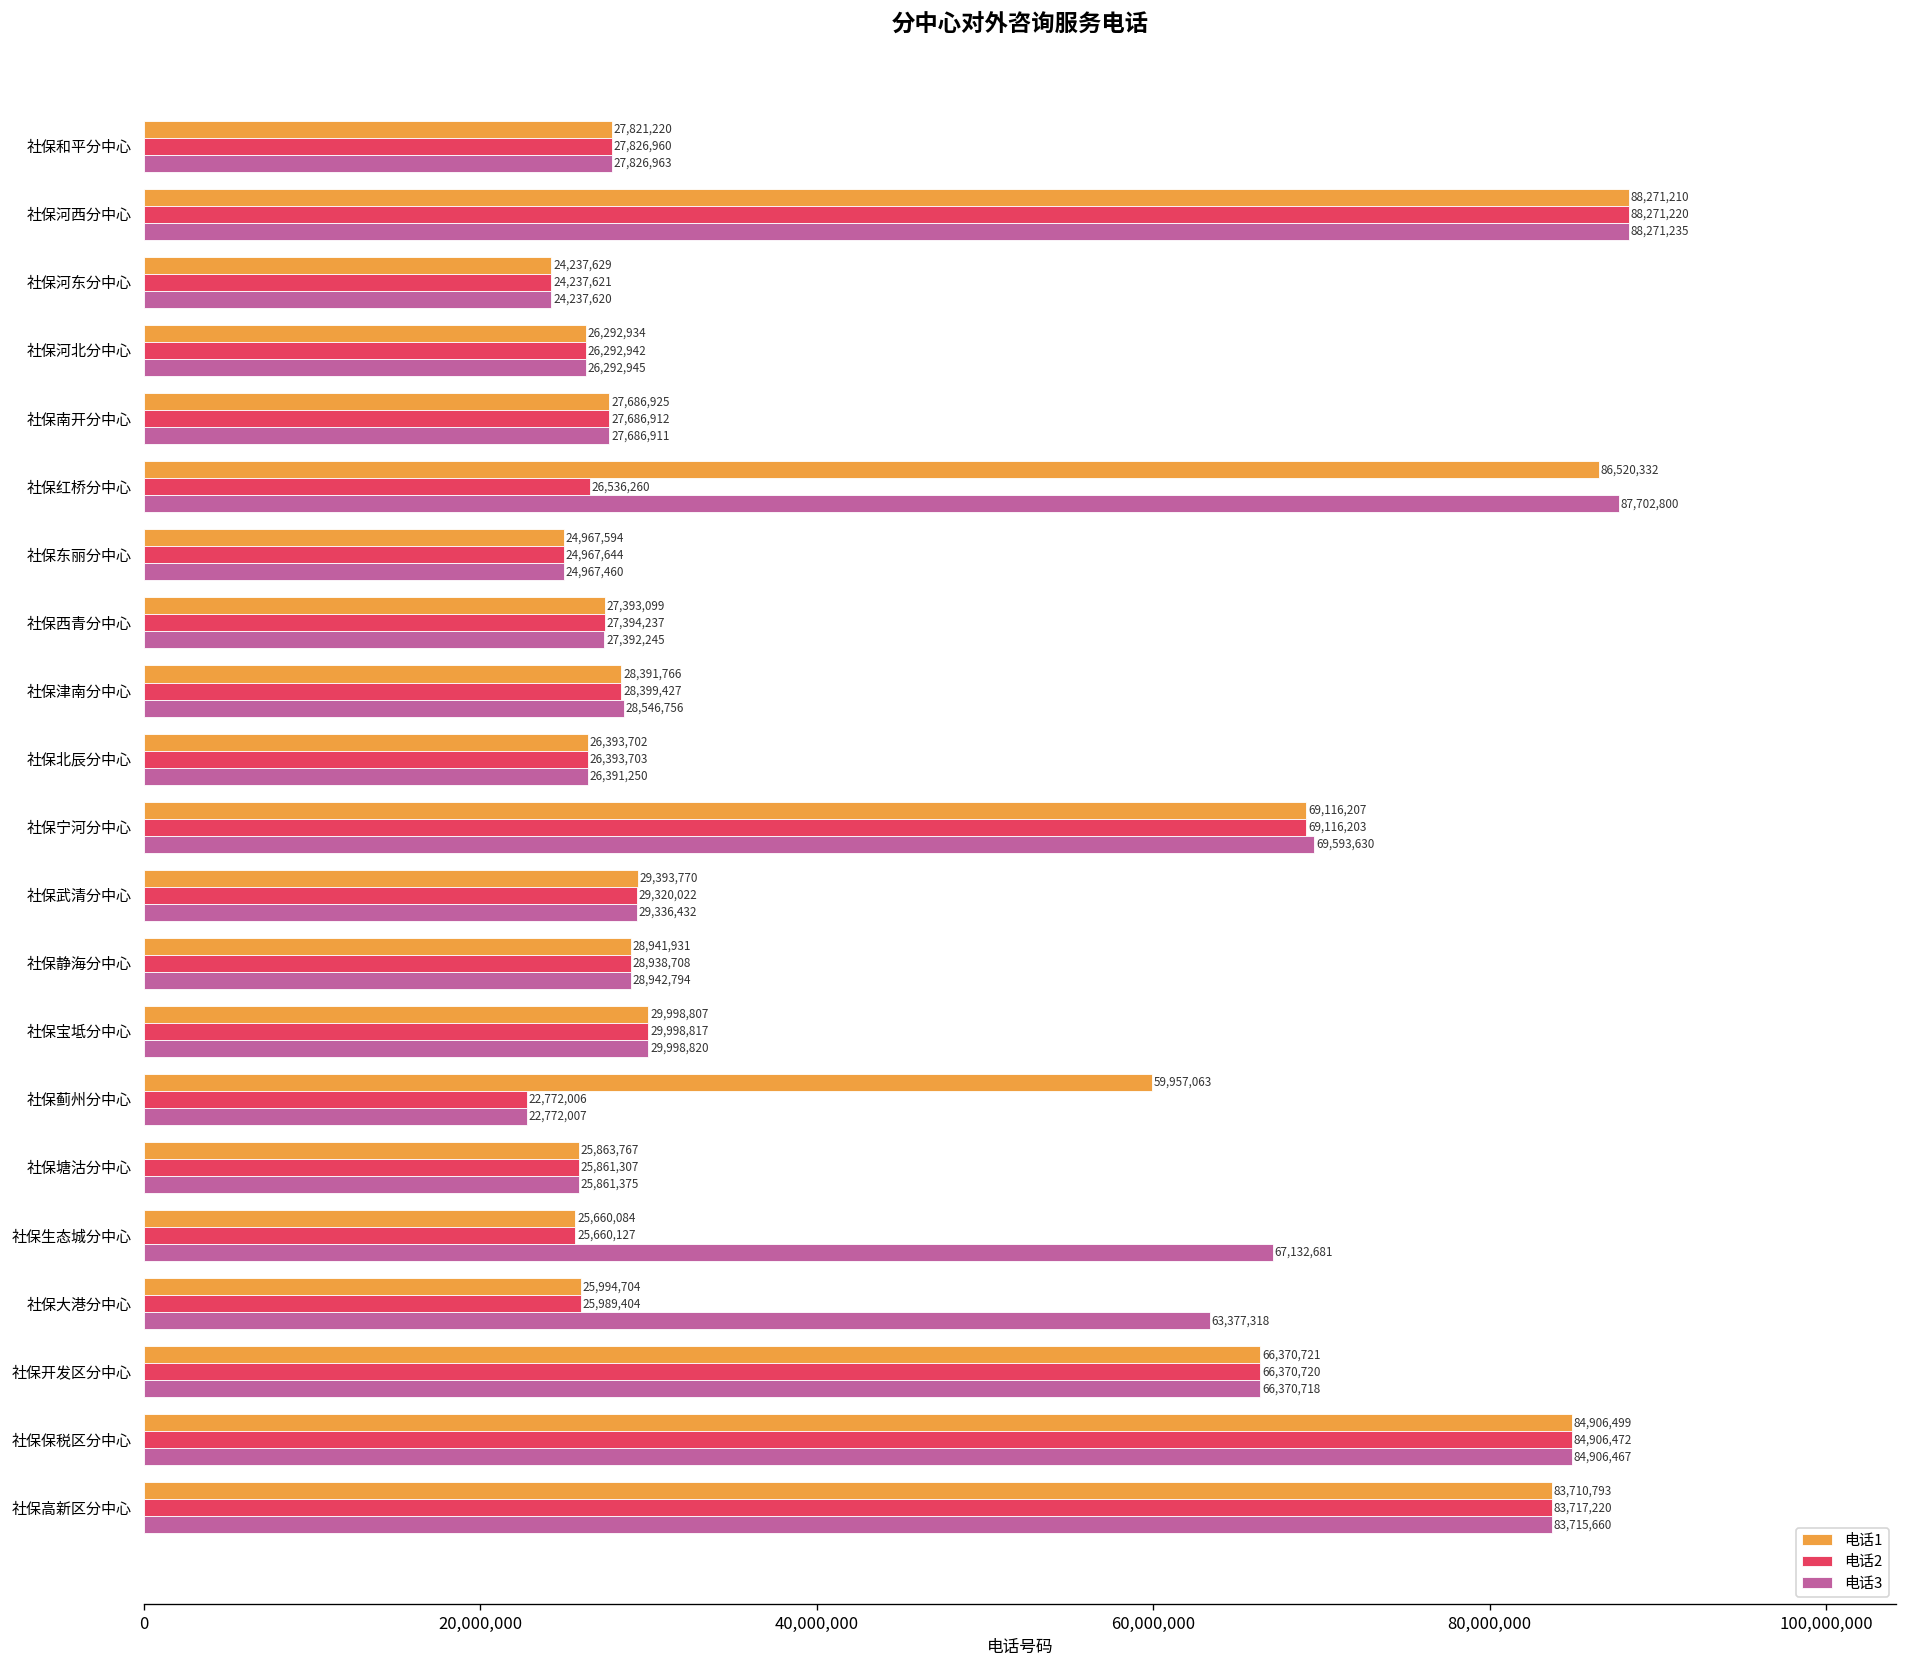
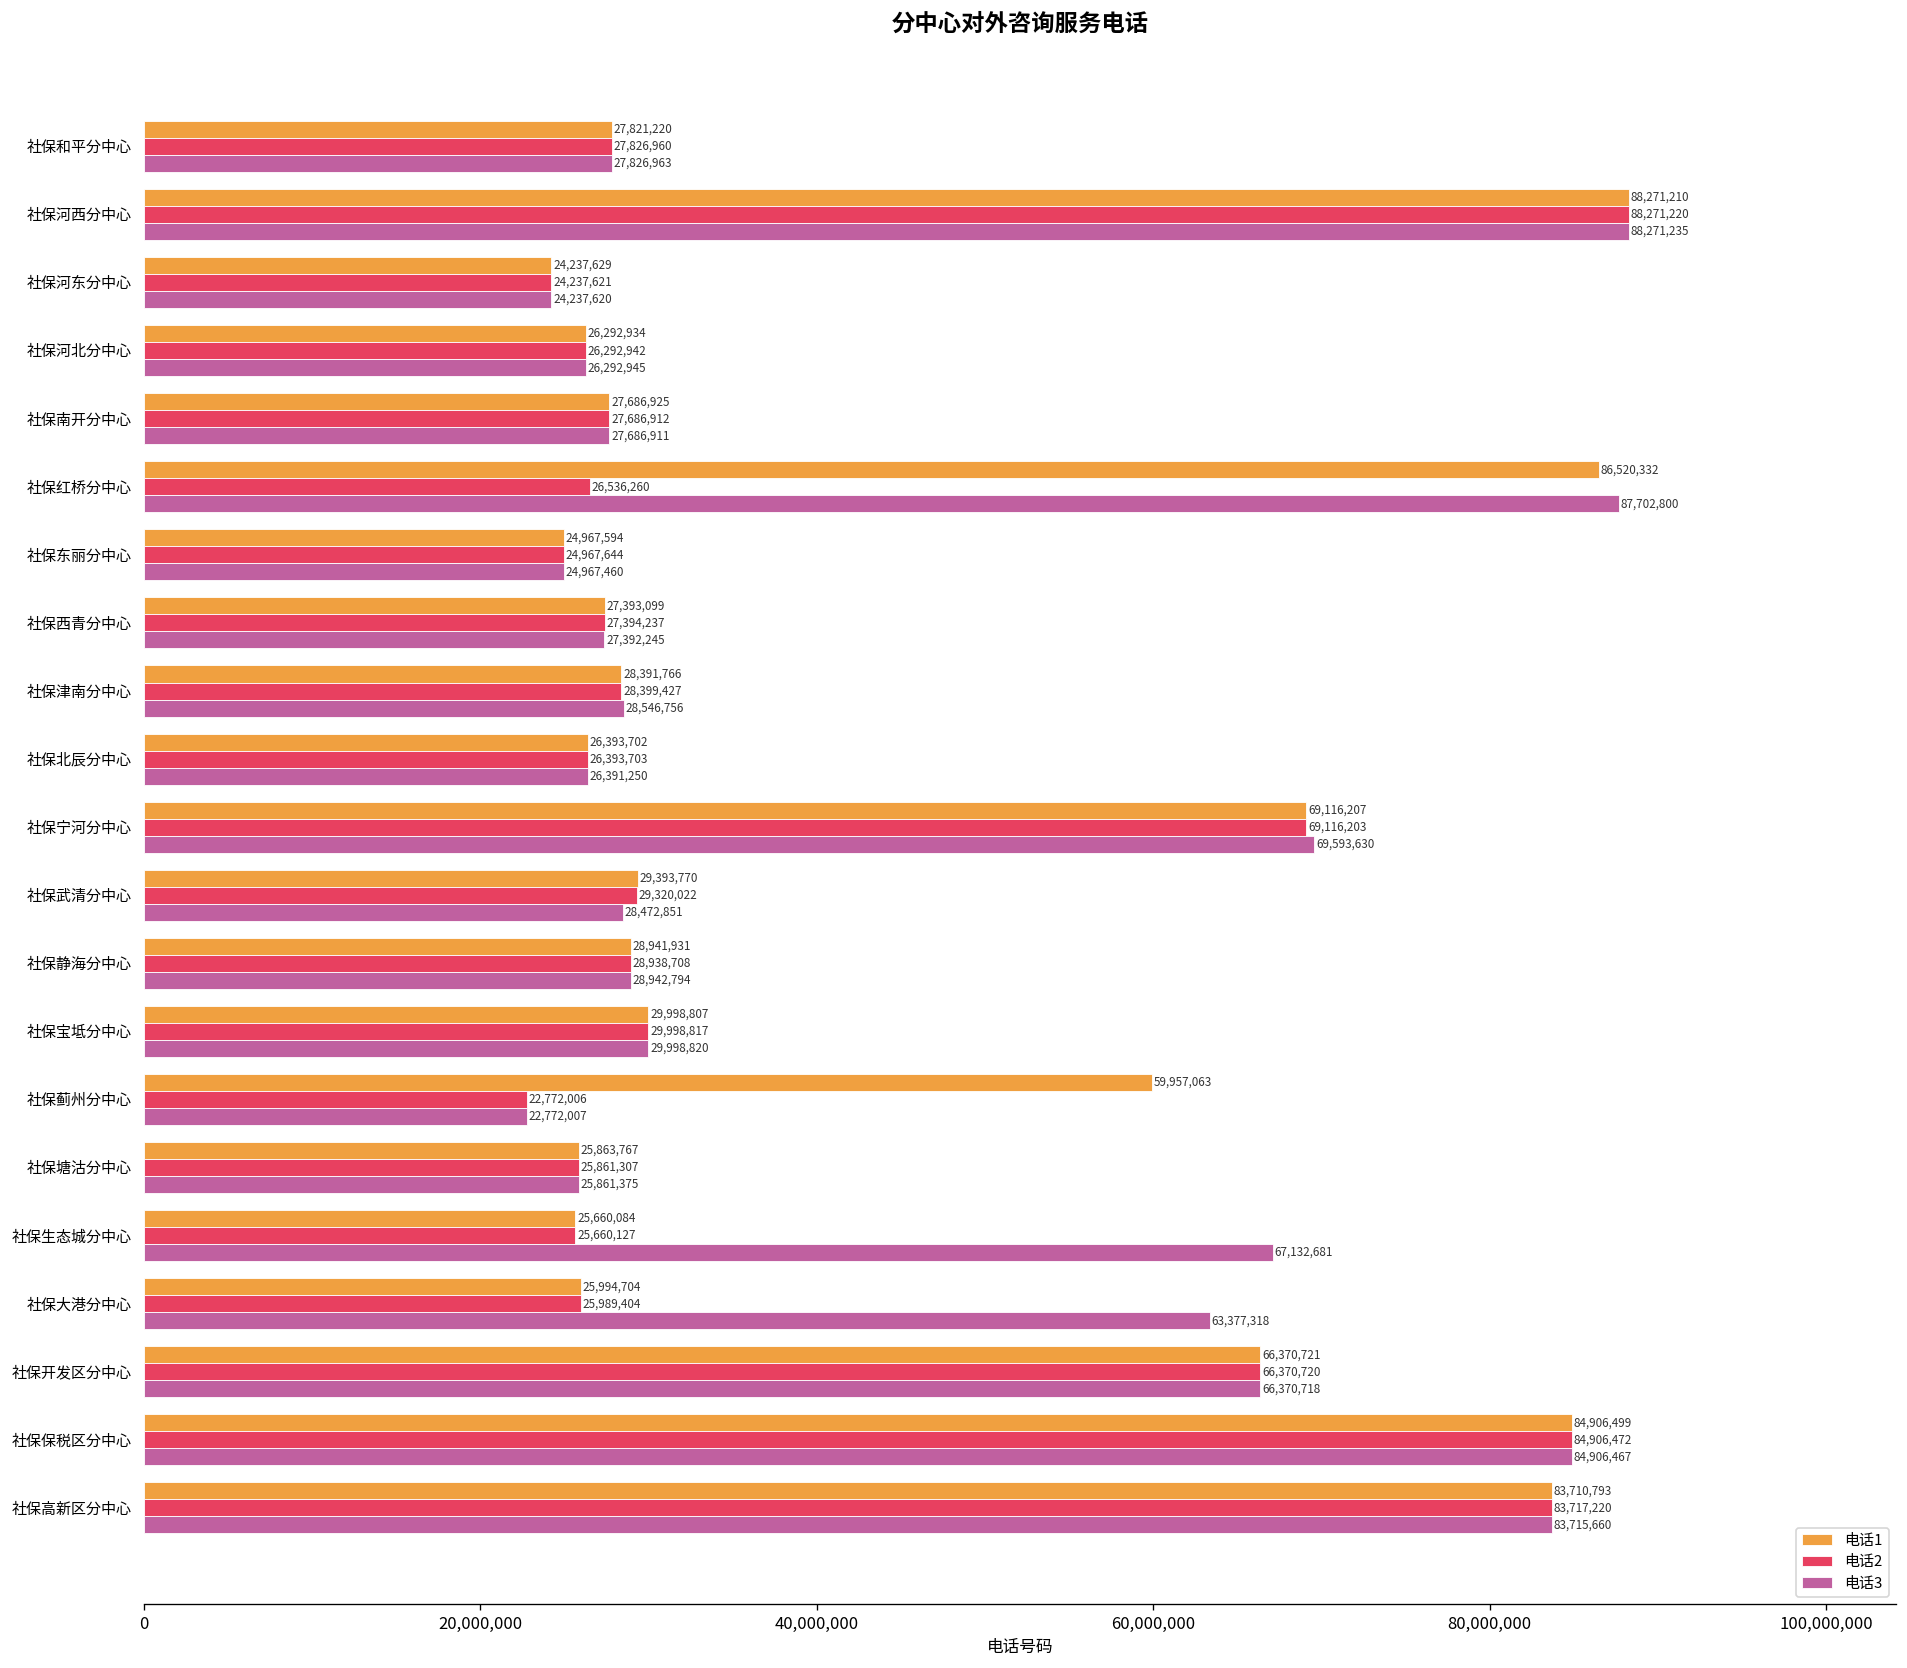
  {
    "电话1": {
      "社保和平分中心": "27,821,220",
      "社保河西分中心": "88,271,210",
      "社保河东分中心": "24,237,629",
      "社保河北分中心": "26,292,934",
      "社保南开分中心": "27,686,925",
      "社保红桥分中心": "86,520,332",
      "社保东丽分中心": "24,967,594",
      "社保西青分中心": "27,393,099",
      "社保津南分中心": "28,391,766",
      "社保北辰分中心": "26,393,702",
      "社保宁河分中心": "69,116,207",
      "社保武清分中心": "29,393,770",
      "社保静海分中心": "28,941,931",
      "社保宝坻分中心": "29,998,807",
      "社保蓟州分中心": "59,957,063",
      "社保塘沽分中心": "25,863,767",
      "社保生态城分中心": "25,660,084",
      "社保大港分中心": "25,994,704",
      "社保开发区分中心": "66,370,721",
      "社保保税区分中心": "84,906,499",
      "社保高新区分中心": "83,710,793"
    },
    "电话2": {
      "社保和平分中心": "27,826,960",
      "社保河西分中心": "88,271,220",
      "社保河东分中心": "24,237,621",
      "社保河北分中心": "26,292,942",
      "社保南开分中心": "27,686,912",
      "社保红桥分中心": "26,536,260",
      "社保东丽分中心": "24,967,644",
      "社保西青分中心": "27,394,237",
      "社保津南分中心": "28,399,427",
      "社保北辰分中心": "26,393,703",
      "社保宁河分中心": "69,116,203",
      "社保武清分中心": "29,320,022",
      "社保静海分中心": "28,938,708",
      "社保宝坻分中心": "29,998,817",
      "社保蓟州分中心": "22,772,006",
      "社保塘沽分中心": "25,861,307",
      "社保生态城分中心": "25,660,127",
      "社保大港分中心": "25,989,404",
      "社保开发区分中心": "66,370,720",
      "社保保税区分中心": "84,906,472",
      "社保高新区分中心": "83,717,220"
    },
    "电话3": {
      "社保和平分中心": "27,826,963",
      "社保河西分中心": "88,271,235",
      "社保河东分中心": "24,237,620",
      "社保河北分中心": "26,292,945",
      "社保南开分中心": "27,686,911",
      "社保红桥分中心": "87,702,800",
      "社保东丽分中心": "24,967,460",
      "社保西青分中心": "27,392,245",
      "社保津南分中心": "28,546,756",
      "社保北辰分中心": "26,391,250",
      "社保宁河分中心": "69,593,630",
-     "社保武清分中心": "29,336,432",
+     "社保武清分中心": "28,472,851",
      "社保静海分中心": "28,942,794",
      "社保宝坻分中心": "29,998,820",
      "社保蓟州分中心": "22,772,007",
      "社保塘沽分中心": "25,861,375",
      "社保生态城分中心": "67,132,681",
      "社保大港分中心": "63,377,318",
      "社保开发区分中心": "66,370,718",
      "社保保税区分中心": "84,906,467",
      "社保高新区分中心": "83,715,660"
    }
  }
